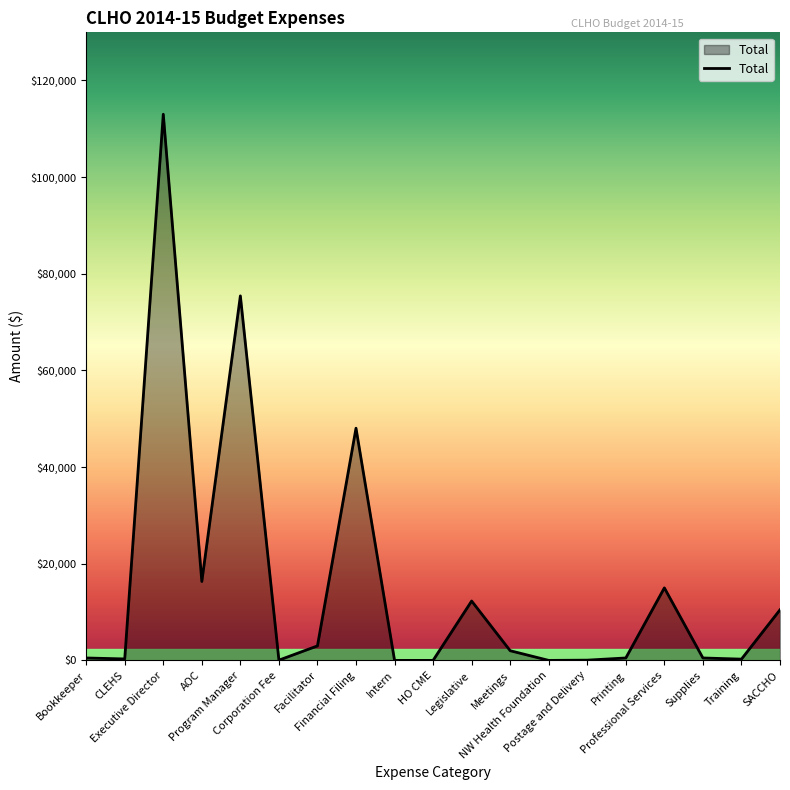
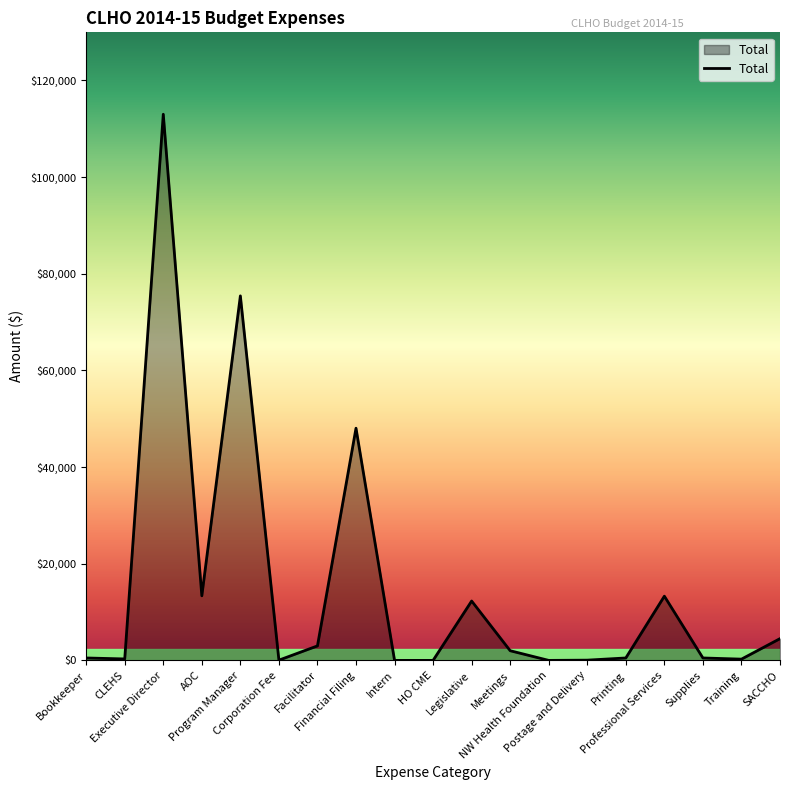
  {
    "Executive Director": "$113,000",
-   "AOC": "$16,000",
+   "AOC": "$13,000",
    "Program Manager": "$75,000",
    "Facilitator": "$3,000",
    "Financial Filing": "$48,000",
    "Legislative": "$12,000",
-   "Professional Services": "$15,000",
-   "SACCHO": "$10,000"
+   "Professional Services": "$13,000",
+   "SACCHO": "$5,000"
  }
